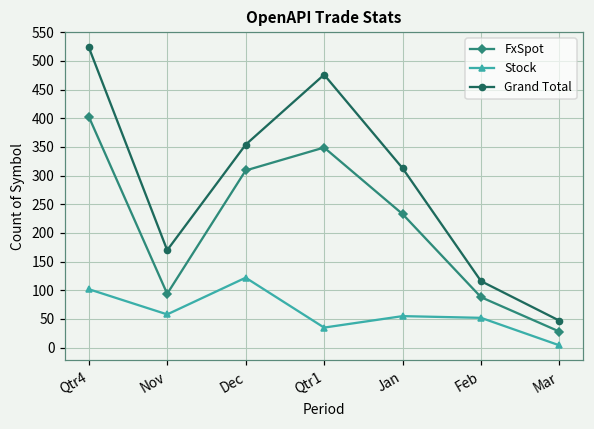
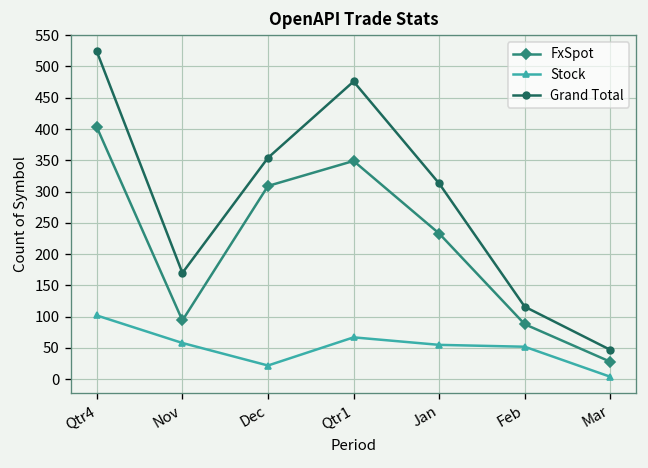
  {
    "Stock": {
      "Qtr4": 100,
      "Nov": 60,
-     "Dec": 120,
-     "Qtr1": 40,
+     "Dec": 20,
+     "Qtr1": 70,
      "Jan": 60,
      "Feb": 50,
      "Mar": 0
    }
  }
